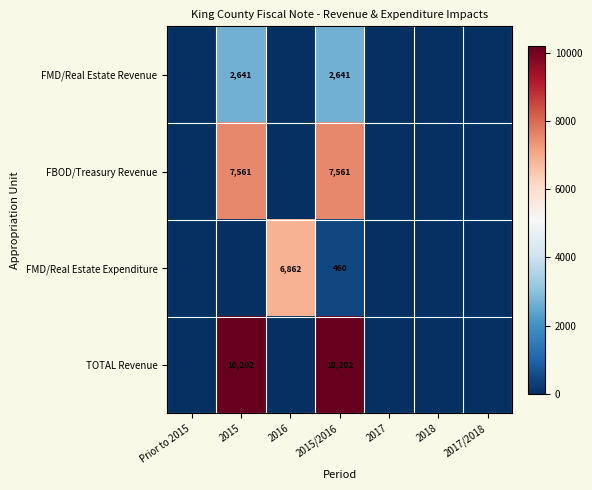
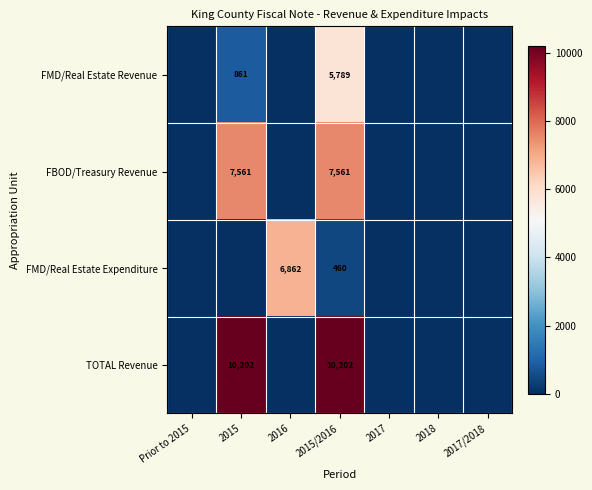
  {
    "FMD/Real Estate Revenue": {
-     "2015": "2,641",
-     "2015/2016": "2,641"
+     "2015": "861",
+     "2015/2016": "5,789"
    },
    "FBOD/Treasury Revenue": {
      "2015": "7,561",
      "2015/2016": "7,561"
    },
    "FMD/Real Estate Expenditure": {
      "2016": "6,862",
      "2015/2016": "460"
    },
    "TOTAL Revenue": {
      "2015": "10,202",
      "2015/2016": "10,202"
    }
  }
